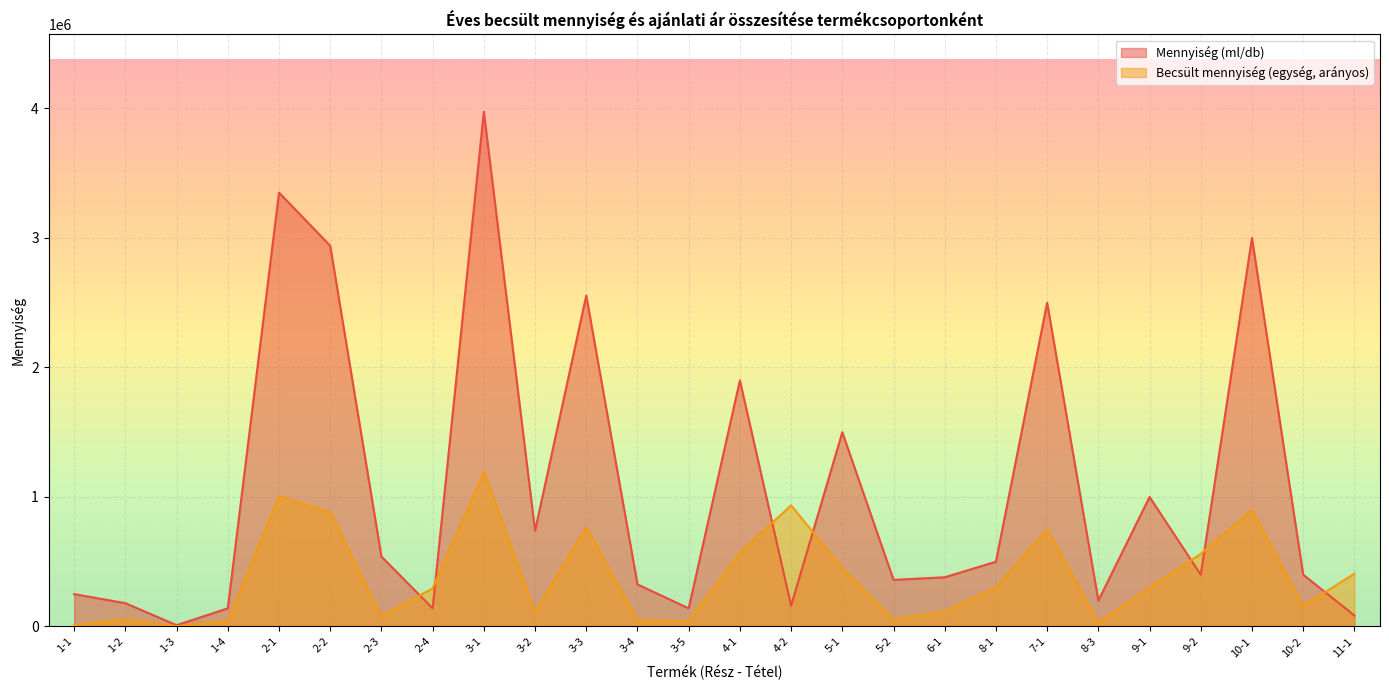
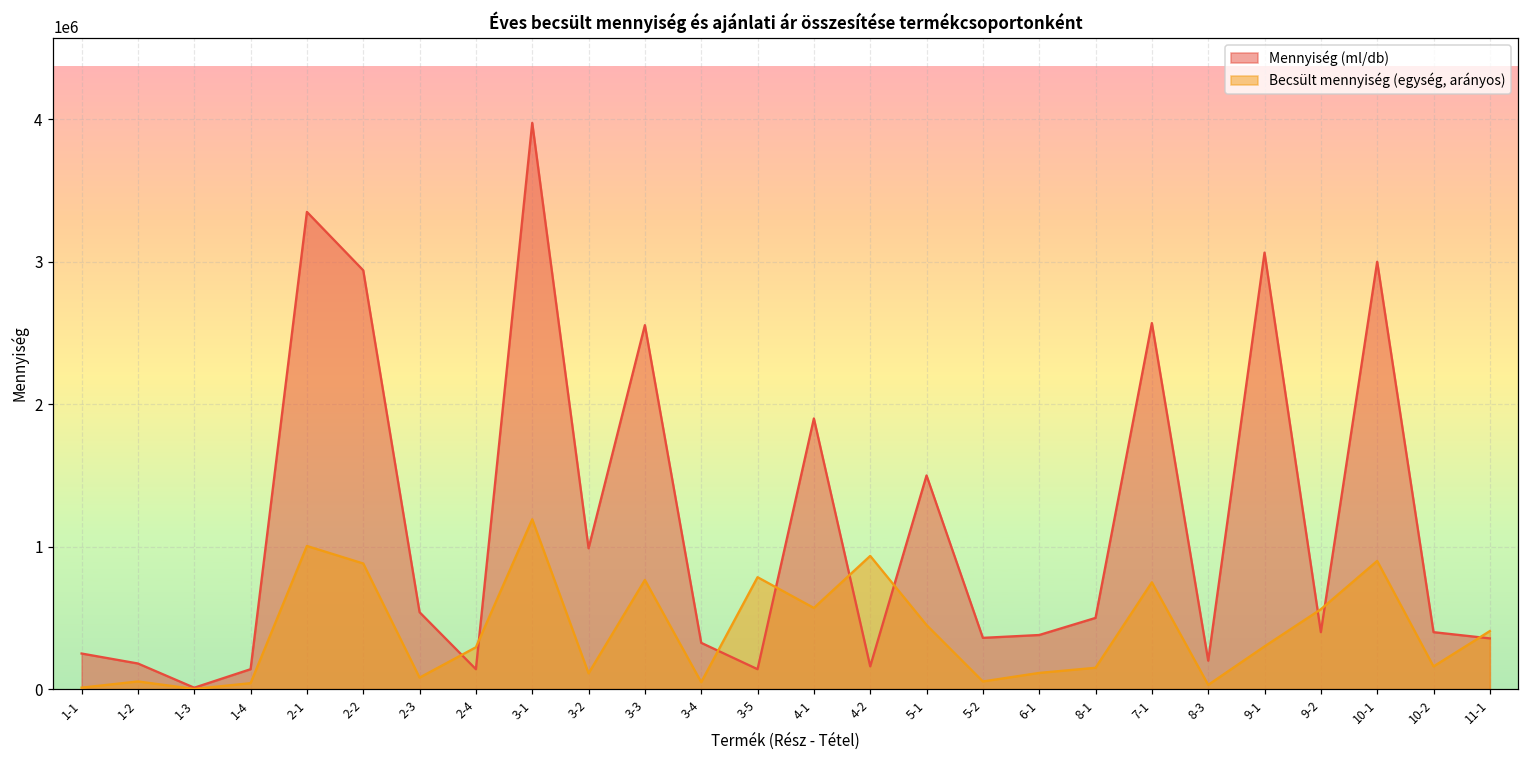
  {
    "Mennyiség (ml/db)": {
      "1-1": 250000,
      "1-2": 180000,
      "1-4": 140000,
      "2-1": 3350000,
      "2-2": 2940000,
      "2-3": 540000,
      "2-4": 140000,
      "3-1": 3980000,
-     "3-2": 740000,
+     "3-2": 990000,
      "3-3": 2560000,
      "3-4": 330000,
      "3-5": 140000,
      "4-1": 1900000,
      "4-2": 160000,
      "5-1": 1500000,
      "5-2": 360000,
      "6-1": 380000,
      "8-1": 500000,
-     "7-1": 2500000,
+     "7-1": 2570000,
      "8-3": 200000,
-     "9-1": 1000000,
+     "9-1": 3060000,
      "9-2": 400000,
      "10-1": 3000000,
      "10-2": 400000,
-     "11-1": 90000
+     "11-1": 360000
    },
    "Becsült mennyiség (egység, arányos)": {
      "1-1": 10000,
      "1-2": 50000,
      "1-4": 40000,
      "2-1": 1010000,
      "2-2": 880000,
      "2-3": 80000,
      "2-4": 290000,
      "3-1": 1190000,
      "3-2": 110000,
      "3-3": 770000,
      "3-4": 50000,
-     "3-5": 40000,
+     "3-5": 790000,
      "4-1": 570000,
      "4-2": 940000,
      "5-1": 450000,
      "5-2": 50000,
      "6-1": 110000,
-     "8-1": 300000,
+     "8-1": 150000,
      "7-1": 750000,
      "8-3": 30000,
      "9-1": 300000,
      "9-2": 560000,
      "10-1": 900000,
      "10-2": 160000,
      "11-1": 410000
    }
  }
